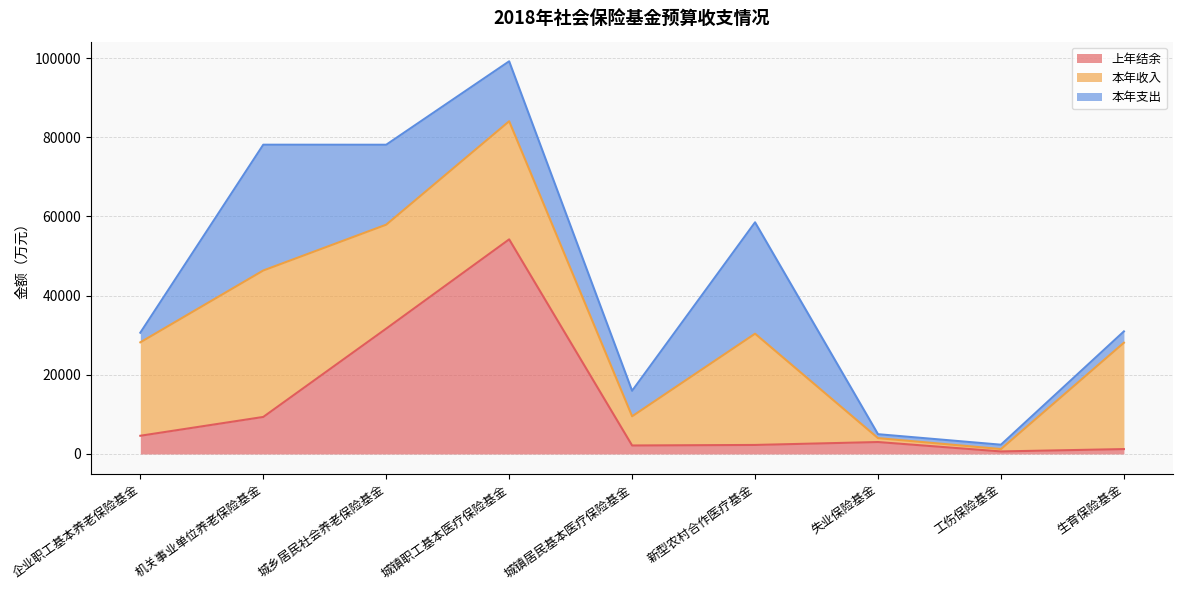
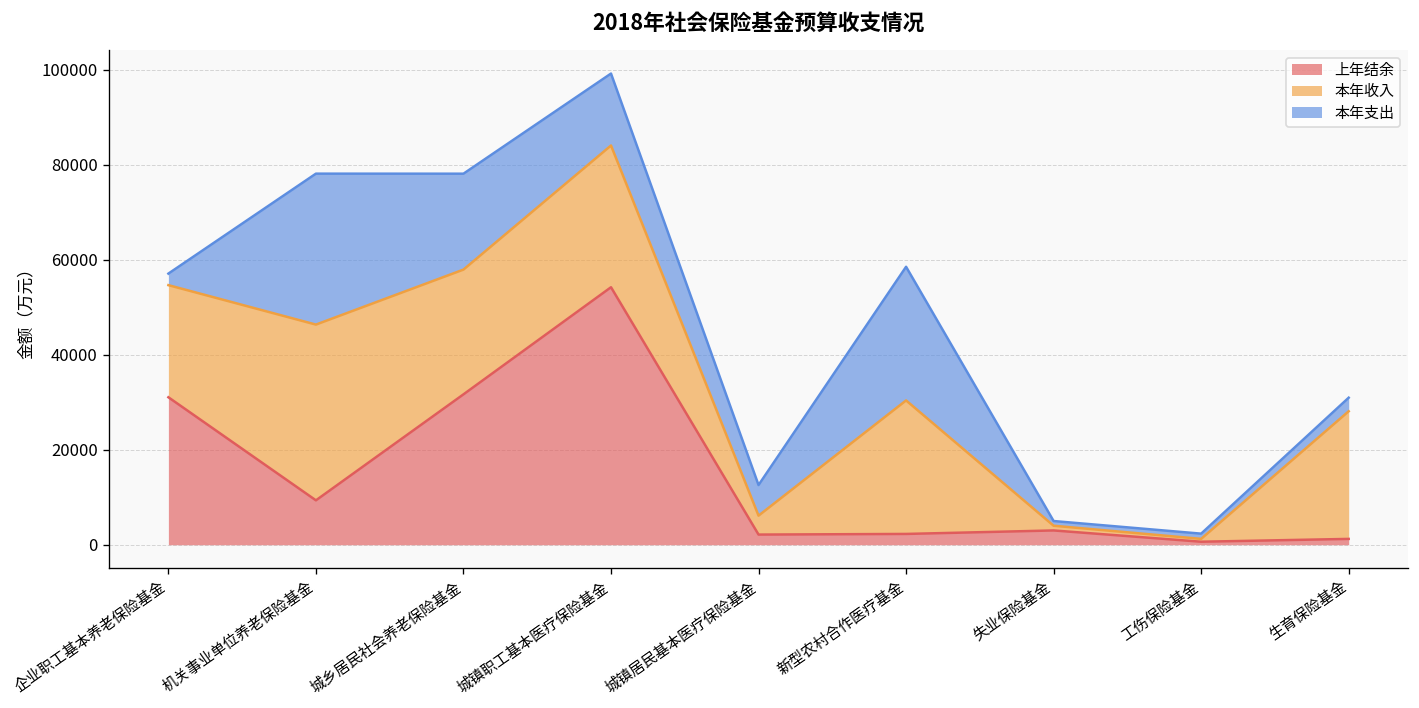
  {
    "上年结余": {
-     "企业职工基本养老保险基金": 5000,
+     "企业职工基本养老保险基金": 31000,
      "机关事业单位养老保险基金": 9000,
      "城乡居民社会养老保险基金": 32000,
      "城镇职工基本医疗保险基金": 54000,
      "城镇居民基本医疗保险基金": 2000,
      "新型农村合作医疗基金": 2000,
      "失业保险基金": 3000,
      "生育保险基金": 1000
    },
    "本年收入": {
      "企业职工基本养老保险基金": 24000,
      "机关事业单位养老保险基金": 37000,
      "城乡居民社会养老保险基金": 26000,
      "城镇职工基本医疗保险基金": 30000,
-     "城镇居民基本医疗保险基金": 7000,
+     "城镇居民基本医疗保险基金": 4000,
      "新型农村合作医疗基金": 28000,
      "失业保险基金": 1000,
      "生育保险基金": 27000
    },
    "本年支出": {
      "企业职工基本养老保险基金": 2000,
      "机关事业单位养老保险基金": 32000,
      "城乡居民社会养老保险基金": 20000,
      "城镇职工基本医疗保险基金": 15000,
      "城镇居民基本医疗保险基金": 6000,
      "新型农村合作医疗基金": 28000,
      "失业保险基金": 1000,
      "工伤保险基金": 1000,
      "生育保险基金": 3000
    }
  }
